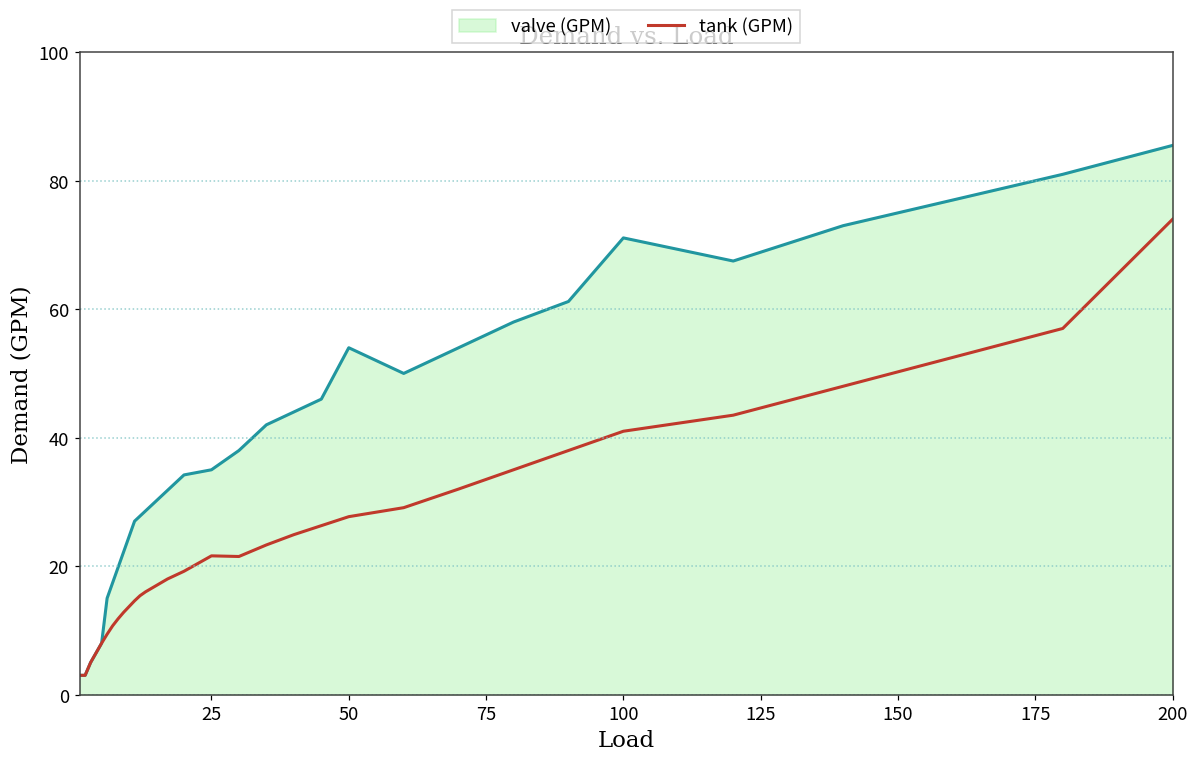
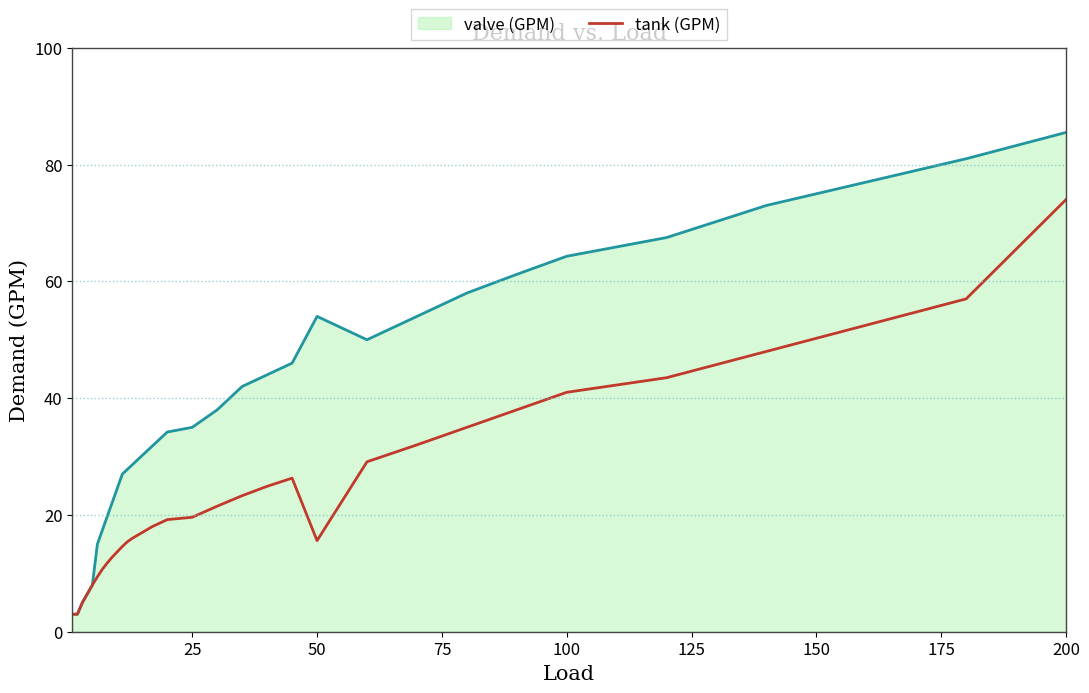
  {
    "valve (GPM)": {
      "25": 35,
      "50": 54,
-     "100": 71,
+     "100": 64,
      "200": 86
    },
    "tank (GPM)": {
-     "25": 22,
-     "50": 28,
+     "25": 20,
+     "50": 16,
      "100": 41,
      "200": 74
    }
  }
